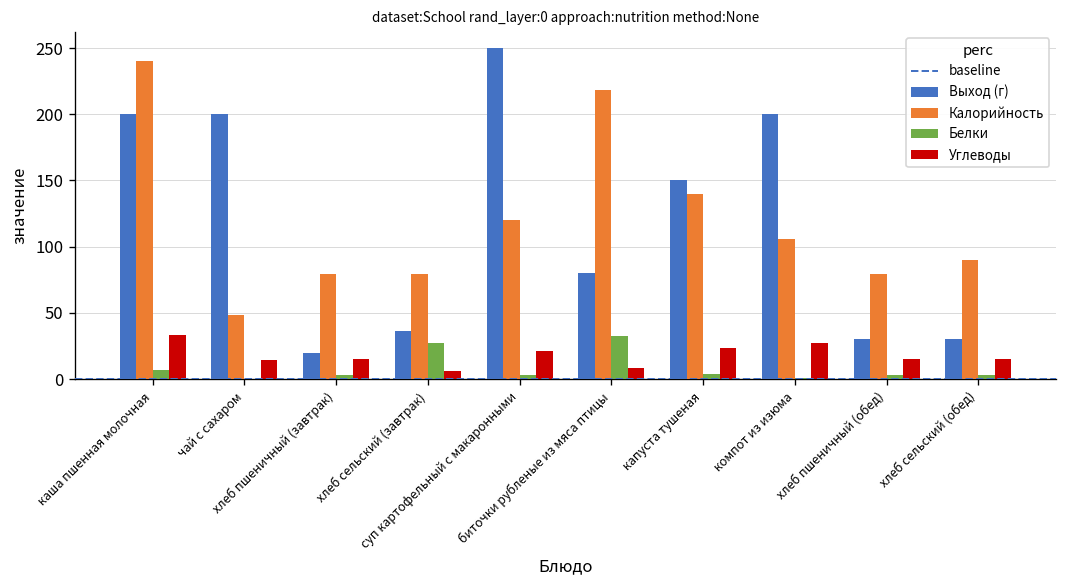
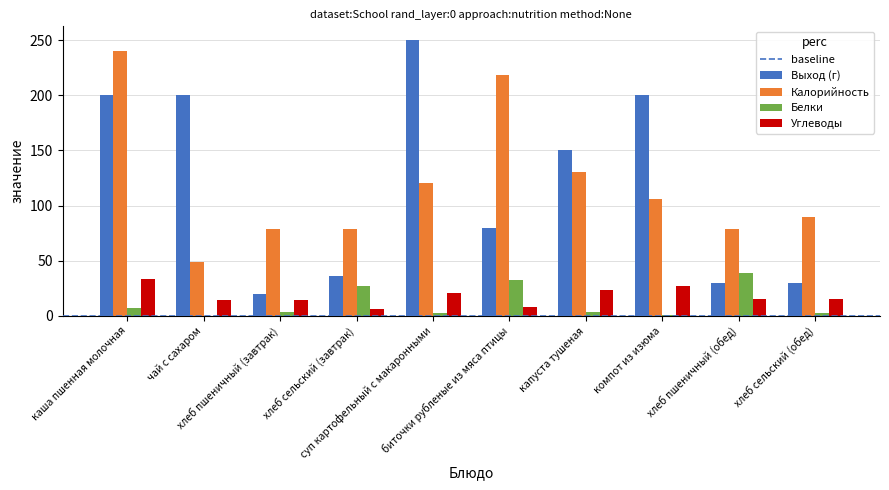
  {
    "Выход (г)": {
      "каша пшенная молочная": 200,
      "чай с сахаром": 200,
      "хлеб пшеничный (завтрак)": 20,
      "хлеб сельский (завтрак)": 36,
      "суп картофельный с макаронными": 250,
      "биточки рубленые из мяса птицы": 80,
      "капуста тушеная": 150,
      "компот из изюма": 200,
      "хлеб пшеничный (обед)": 30,
      "хлеб сельский (обед)": 30
    },
    "Калорийность": {
      "каша пшенная молочная": 240,
      "чай с сахаром": 49,
      "хлеб пшеничный (завтрак)": 79,
      "хлеб сельский (завтрак)": 79,
      "суп картофельный с макаронными": 120,
      "биточки рубленые из мяса птицы": 218,
-     "капуста тушеная": 140,
+     "капуста тушеная": 131,
      "компот из изюма": 106,
      "хлеб пшеничный (обед)": 79,
      "хлеб сельский (обед)": 90
    },
    "Белки": {
      "каша пшенная молочная": 7,
      "хлеб пшеничный (завтрак)": 3,
      "хлеб сельский (завтрак)": 27,
      "суп картофельный с макаронными": 3,
      "биточки рубленые из мяса птицы": 32,
      "капуста тушеная": 4,
-     "хлеб пшеничный (обед)": 3,
+     "хлеб пшеничный (обед)": 39,
      "хлеб сельский (обед)": 3
    },
    "Углеводы": {
      "каша пшенная молочная": 33,
      "чай с сахаром": 14,
      "хлеб пшеничный (завтрак)": 15,
      "хлеб сельский (завтрак)": 6,
      "суп картофельный с макаронными": 21,
      "биточки рубленые из мяса птицы": 8,
      "капуста тушеная": 23,
      "компот из изюма": 27,
      "хлеб пшеничный (обед)": 15,
      "хлеб сельский (обед)": 15
    }
  }
